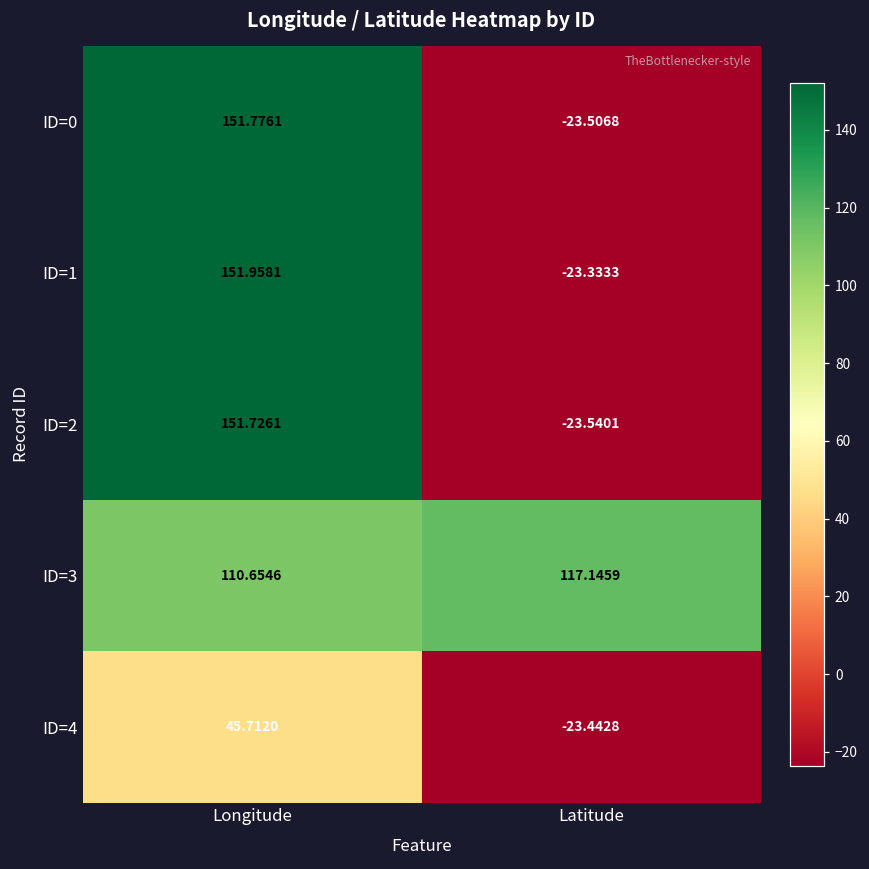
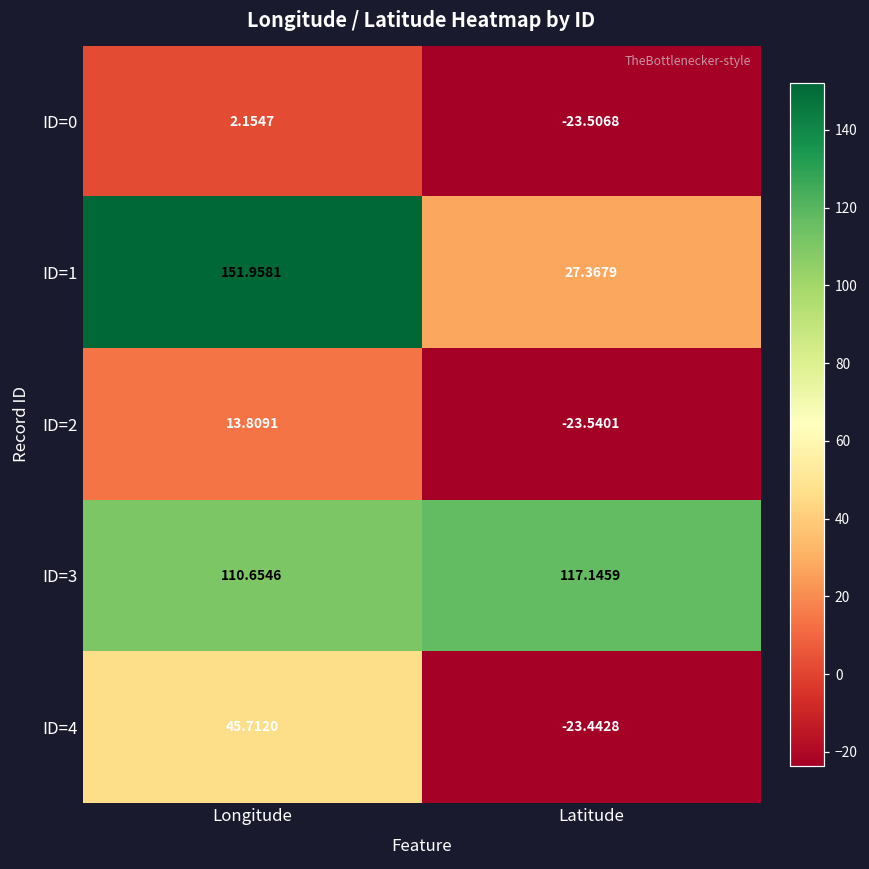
  {
    "ID=0": {
-     "Longitude": 151.7761
+     "Longitude": 2.1547
    },
    "ID=1": {
      "Longitude": 151.9581,
-     "Latitude": -23.3333
+     "Latitude": 27.3679
    },
    "ID=2": {
-     "Longitude": 151.7261,
+     "Longitude": 13.8091,
      "Latitude": -23.5401
    },
    "ID=3": {
      "Longitude": 110.6546,
      "Latitude": 117.1459
    },
    "ID=4": {
      "Longitude": 45.7120,
      "Latitude": -23.4428
    }
  }
